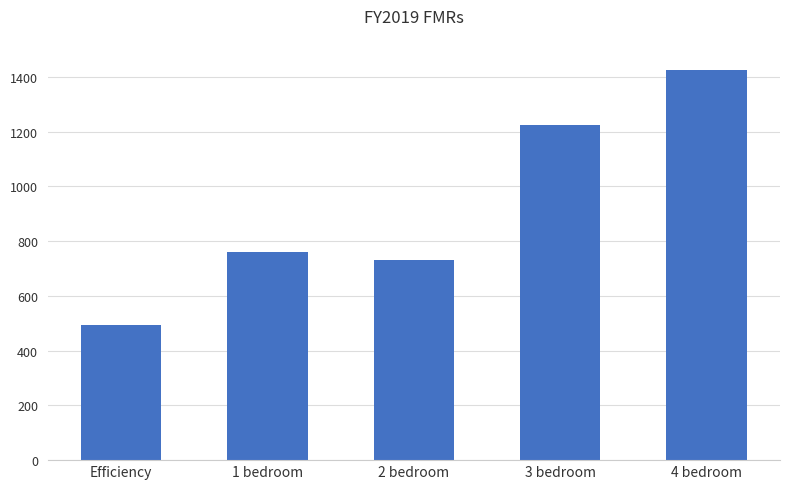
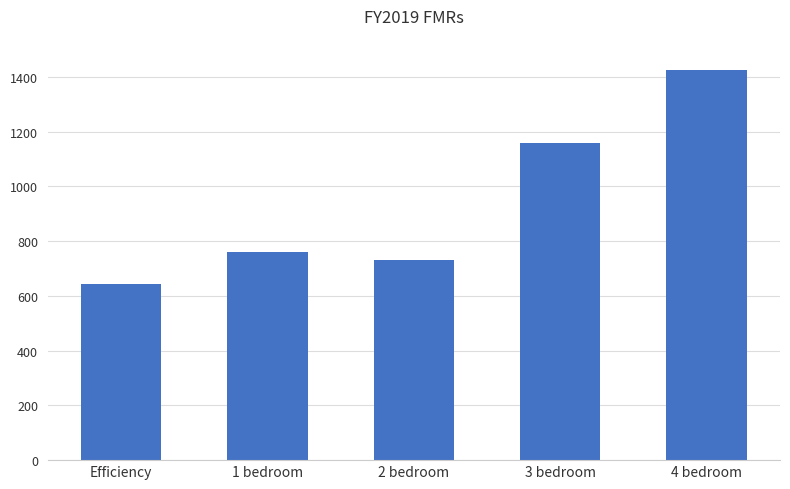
  {
-   "Efficiency": 500,
+   "Efficiency": 640,
    "1 bedroom": 760,
    "2 bedroom": 730,
-   "3 bedroom": 1230,
+   "3 bedroom": 1160,
    "4 bedroom": 1420
  }
